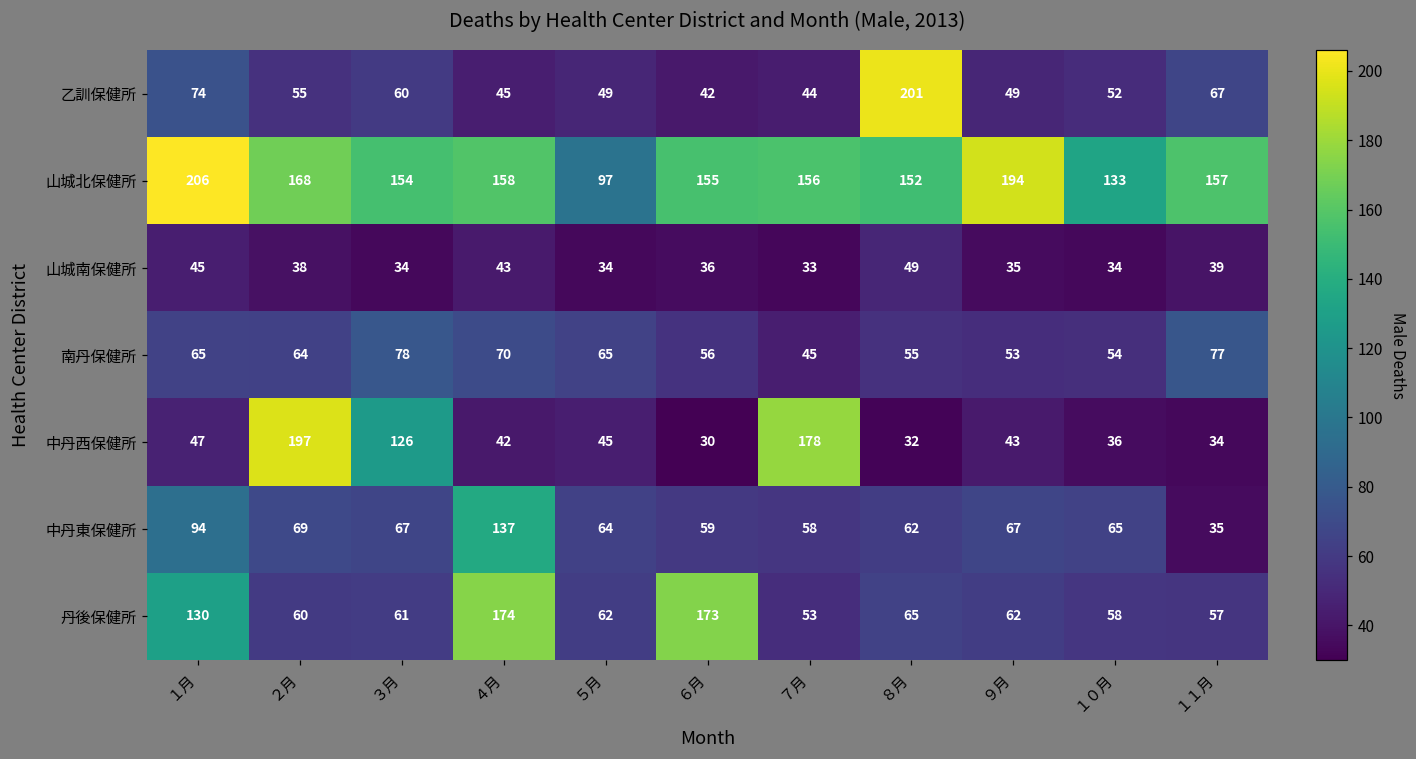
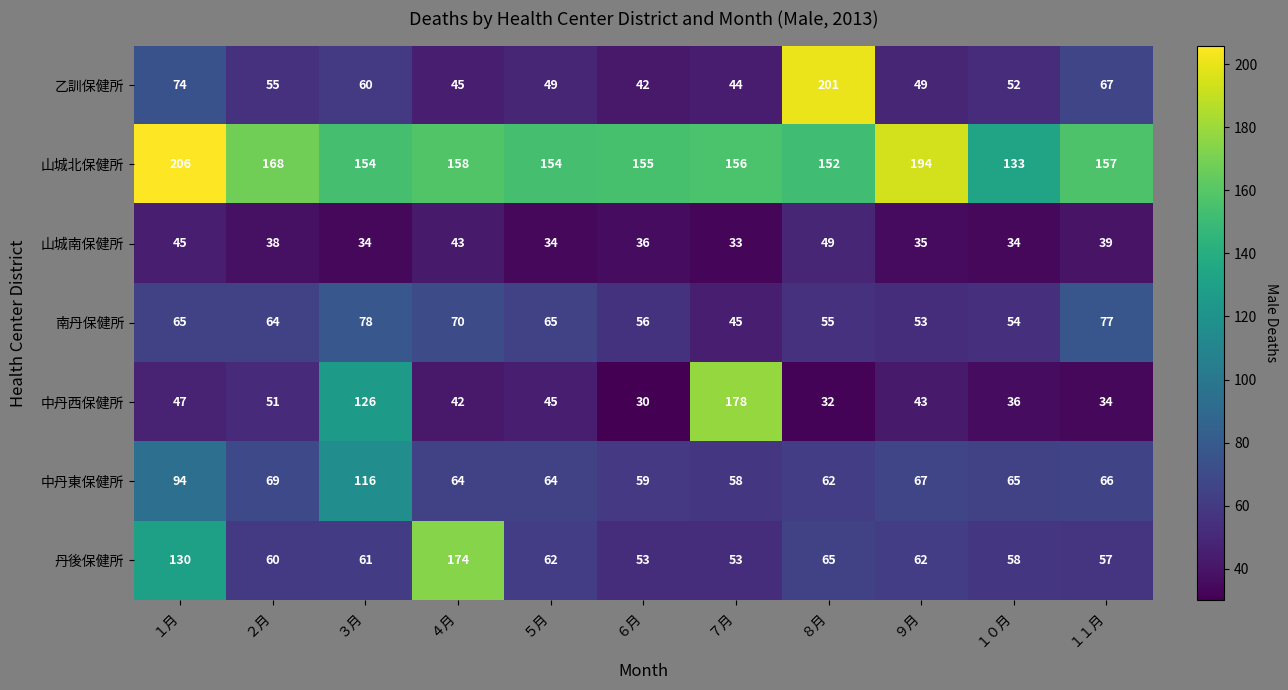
  {
    "乙訓保健所": {
      "１月": 74,
      "２月": 55,
      "３月": 60,
      "４月": 45,
      "５月": 49,
      "６月": 42,
      "７月": 44,
      "８月": 201,
      "９月": 49,
      "１０月": 52,
      "１１月": 67
    },
    "山城北保健所": {
      "１月": 206,
      "２月": 168,
      "３月": 154,
      "４月": 158,
-     "５月": 97,
+     "５月": 154,
      "６月": 155,
      "７月": 156,
      "８月": 152,
      "９月": 194,
      "１０月": 133,
      "１１月": 157
    },
    "山城南保健所": {
      "１月": 45,
      "２月": 38,
      "３月": 34,
      "４月": 43,
      "５月": 34,
      "６月": 36,
      "７月": 33,
      "８月": 49,
      "９月": 35,
      "１０月": 34,
      "１１月": 39
    },
    "南丹保健所": {
      "１月": 65,
      "２月": 64,
      "３月": 78,
      "４月": 70,
      "５月": 65,
      "６月": 56,
      "７月": 45,
      "８月": 55,
      "９月": 53,
      "１０月": 54,
      "１１月": 77
    },
    "中丹西保健所": {
      "１月": 47,
-     "２月": 197,
+     "２月": 51,
      "３月": 126,
      "４月": 42,
      "５月": 45,
      "６月": 30,
      "７月": 178,
      "８月": 32,
      "９月": 43,
      "１０月": 36,
      "１１月": 34
    },
    "中丹東保健所": {
      "１月": 94,
      "２月": 69,
-     "３月": 67,
-     "４月": 137,
+     "３月": 116,
+     "４月": 64,
      "５月": 64,
      "６月": 59,
      "７月": 58,
      "８月": 62,
      "９月": 67,
      "１０月": 65,
-     "１１月": 35
+     "１１月": 66
    },
    "丹後保健所": {
      "１月": 130,
      "２月": 60,
      "３月": 61,
      "４月": 174,
      "５月": 62,
-     "６月": 173,
+     "６月": 53,
      "７月": 53,
      "８月": 65,
      "９月": 62,
      "１０月": 58,
      "１１月": 57
    }
  }
